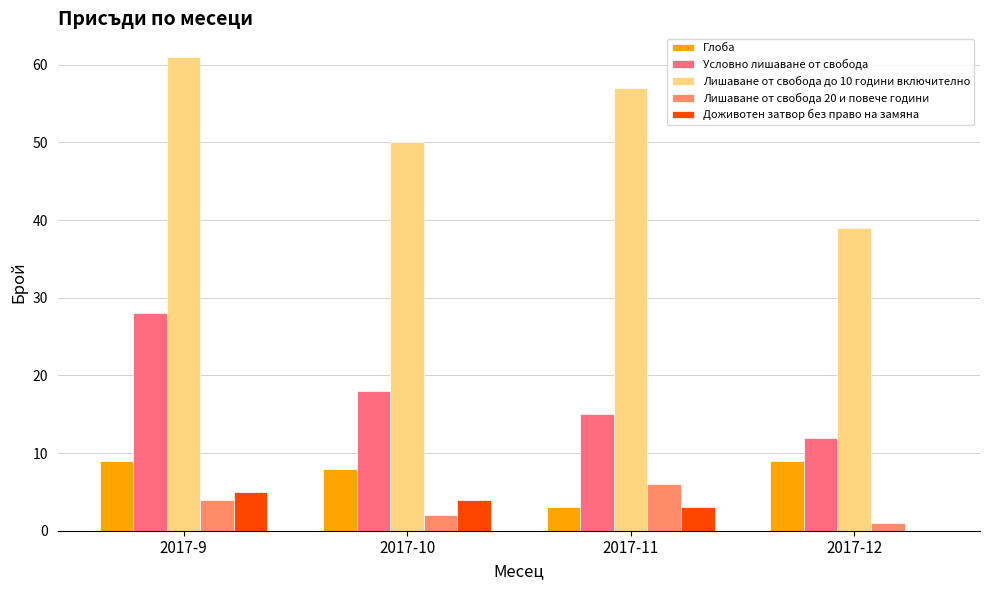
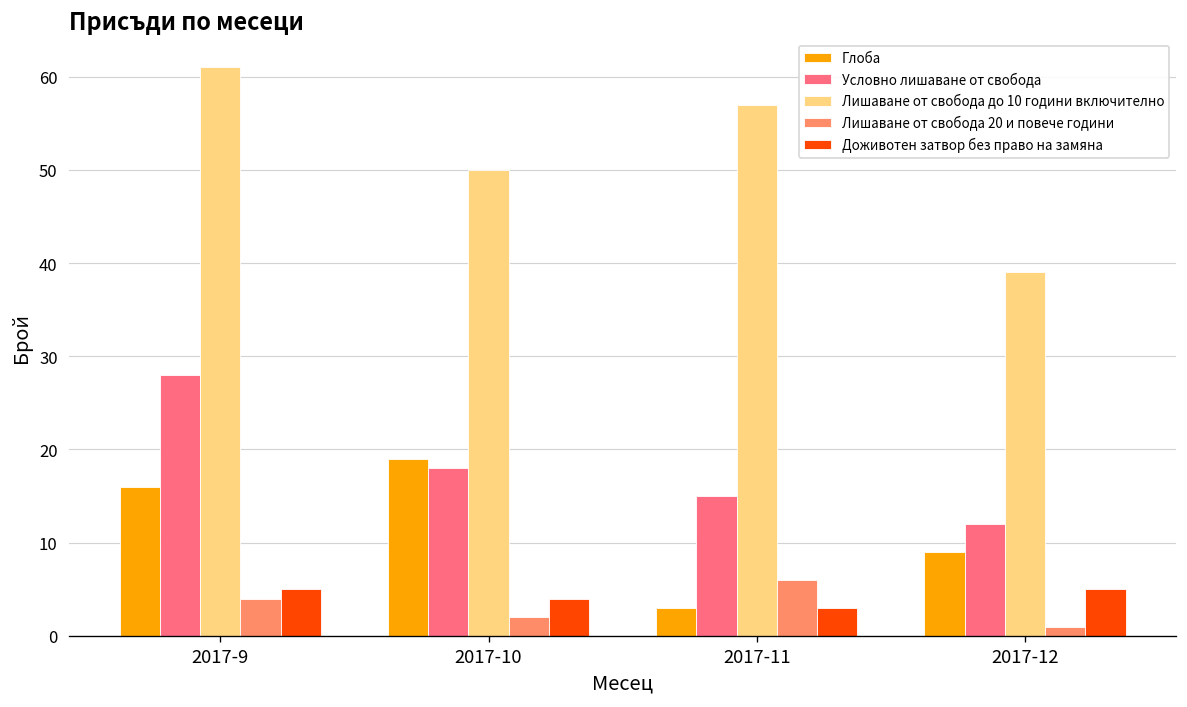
  {
    "Глоба": {
-     "2017-9": 9,
-     "2017-10": 8,
+     "2017-9": 16,
+     "2017-10": 19,
      "2017-11": 3,
      "2017-12": 9
    },
    "Лишаване от свобода до 10 години включително": {
      "2017-9": 61,
      "2017-10": 50,
      "2017-11": 57,
      "2017-12": 39
    },
    "Доживотен затвор без право на замяна": {
      "2017-9": 5,
      "2017-10": 4,
      "2017-11": 3,
-     "2017-12": 0
+     "2017-12": 5
    }
  }
